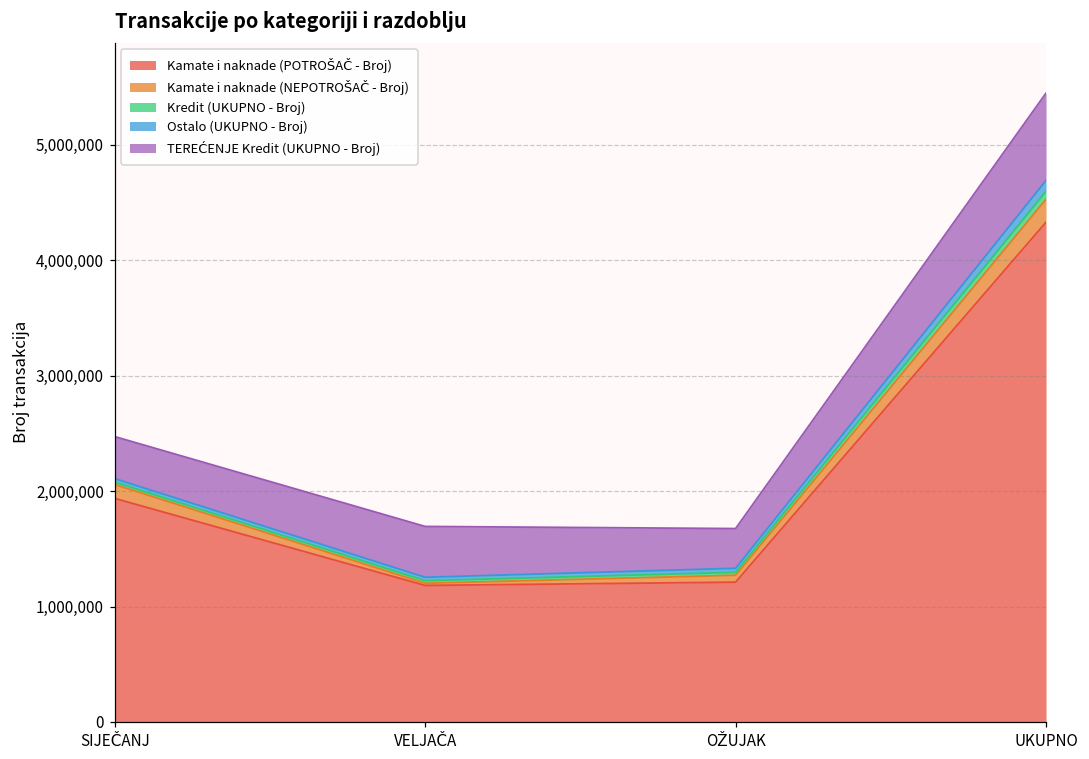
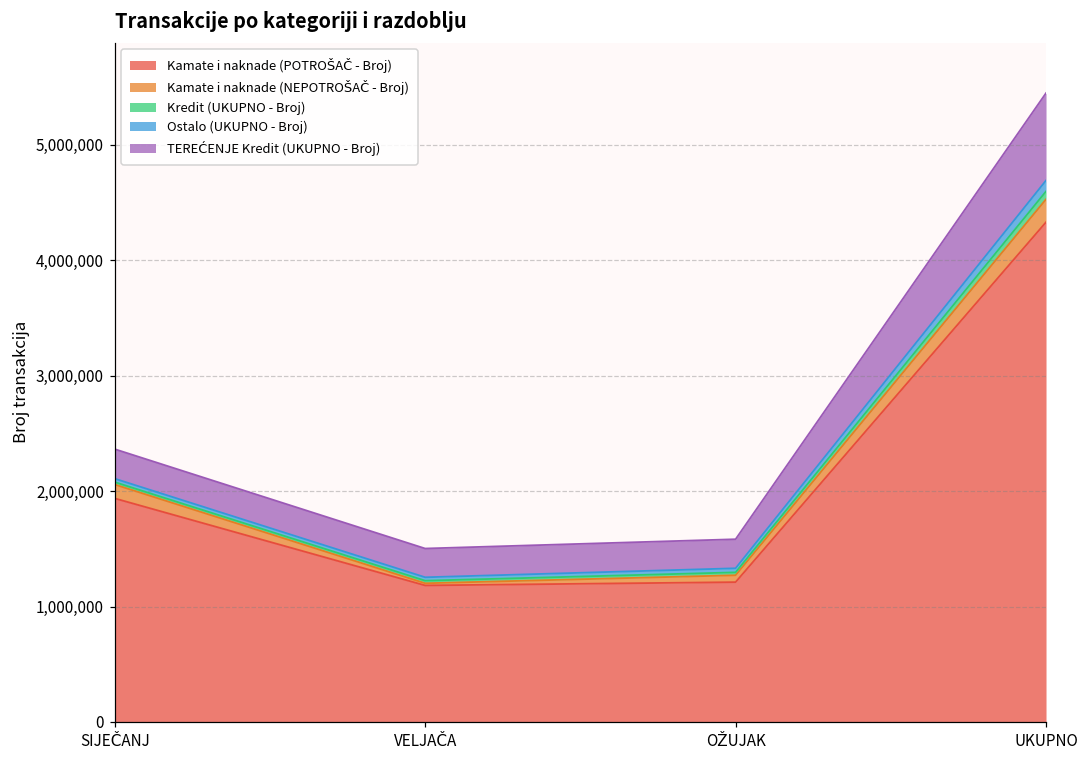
  {
    "Kredit (UKUPNO - Broj)": {
      "OŽUJAK": "20,000",
      "UKUPNO": "70,000"
    },
    "Ostalo (UKUPNO - Broj)": {
      "SIJEČANJ": "30,000",
      "VELJAČA": "30,000",
      "OŽUJAK": "40,000",
      "UKUPNO": "90,000"
    },
    "TEREĆENJE Kredit (UKUPNO - Broj)": {
-     "SIJEČANJ": "360,000",
-     "VELJAČA": "440,000",
-     "OŽUJAK": "340,000",
+     "SIJEČANJ": "260,000",
+     "VELJAČA": "250,000",
+     "OŽUJAK": "250,000",
      "UKUPNO": "760,000"
    }
  }
